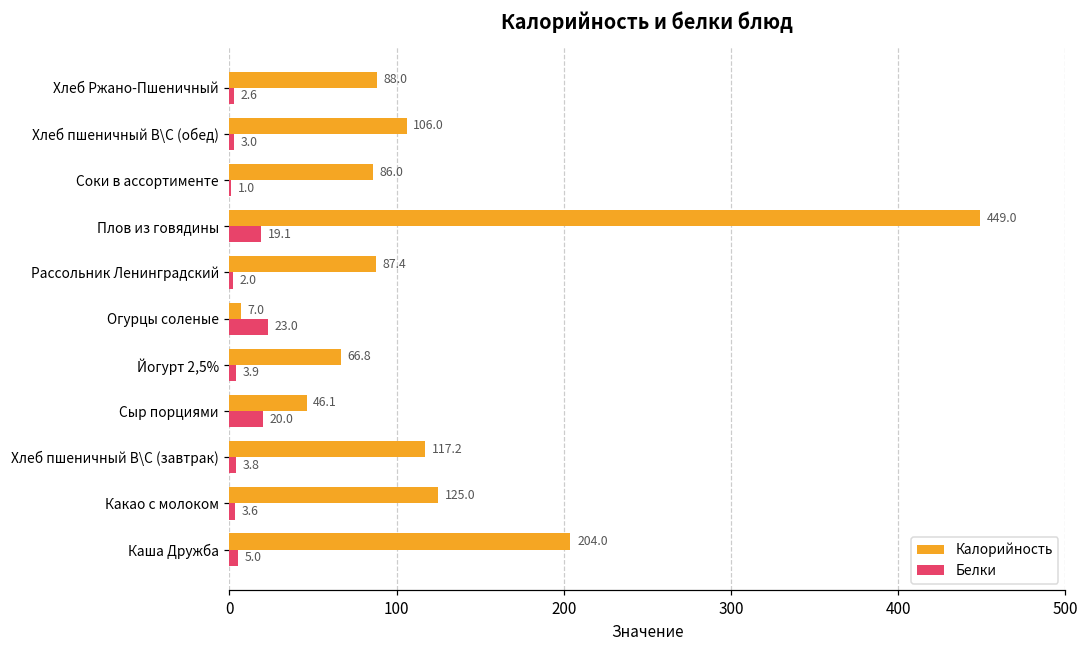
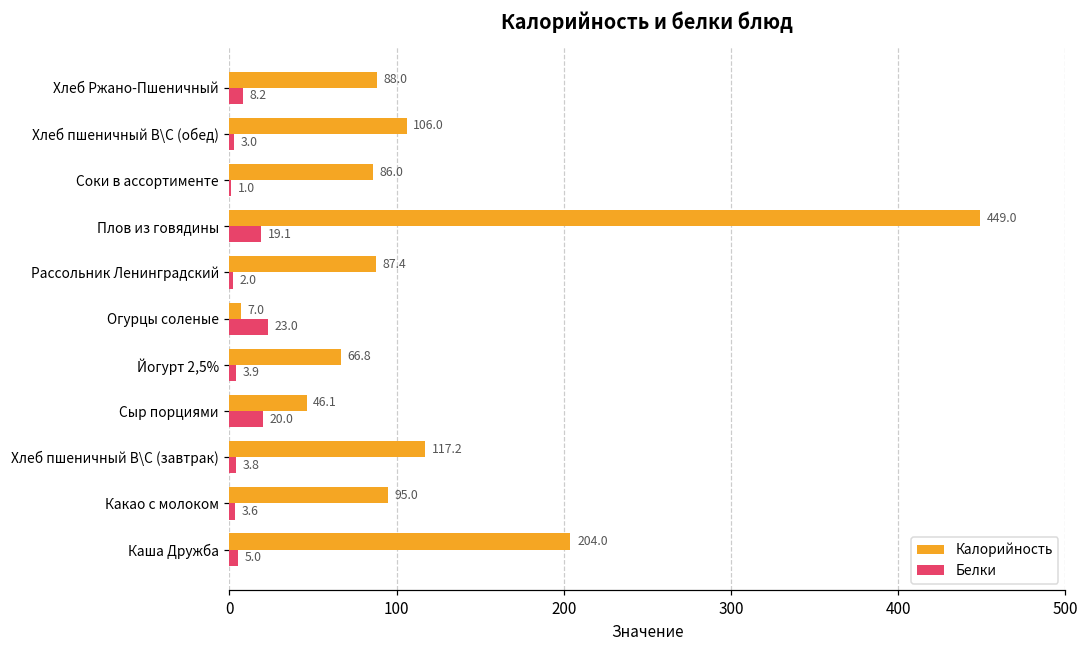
  {
    "Калорийность": {
      "Хлеб Ржано-Пшеничный": 88.0,
      "Хлеб пшеничный В\\С (обед)": 106.0,
      "Соки в ассортименте": 86.0,
      "Плов из говядины": 449.0,
      "Рассольник Ленинградский": 87.4,
      "Огурцы соленые": 7.0,
      "Йогурт 2,5%": 66.8,
      "Сыр порциями": 46.1,
      "Хлеб пшеничный В\\С (завтрак)": 117.2,
-     "Какао с молоком": 125.0,
+     "Какао с молоком": 95.0,
      "Каша Дружба": 204.0
    },
    "Белки": {
-     "Хлеб Ржано-Пшеничный": 2.6,
+     "Хлеб Ржано-Пшеничный": 8.2,
      "Хлеб пшеничный В\\С (обед)": 3.0,
      "Соки в ассортименте": 1.0,
      "Плов из говядины": 19.1,
      "Рассольник Ленинградский": 2.0,
      "Огурцы соленые": 23.0,
      "Йогурт 2,5%": 3.9,
      "Сыр порциями": 20.0,
      "Хлеб пшеничный В\\С (завтрак)": 3.8,
      "Какао с молоком": 3.6,
      "Каша Дружба": 5.0
    }
  }
